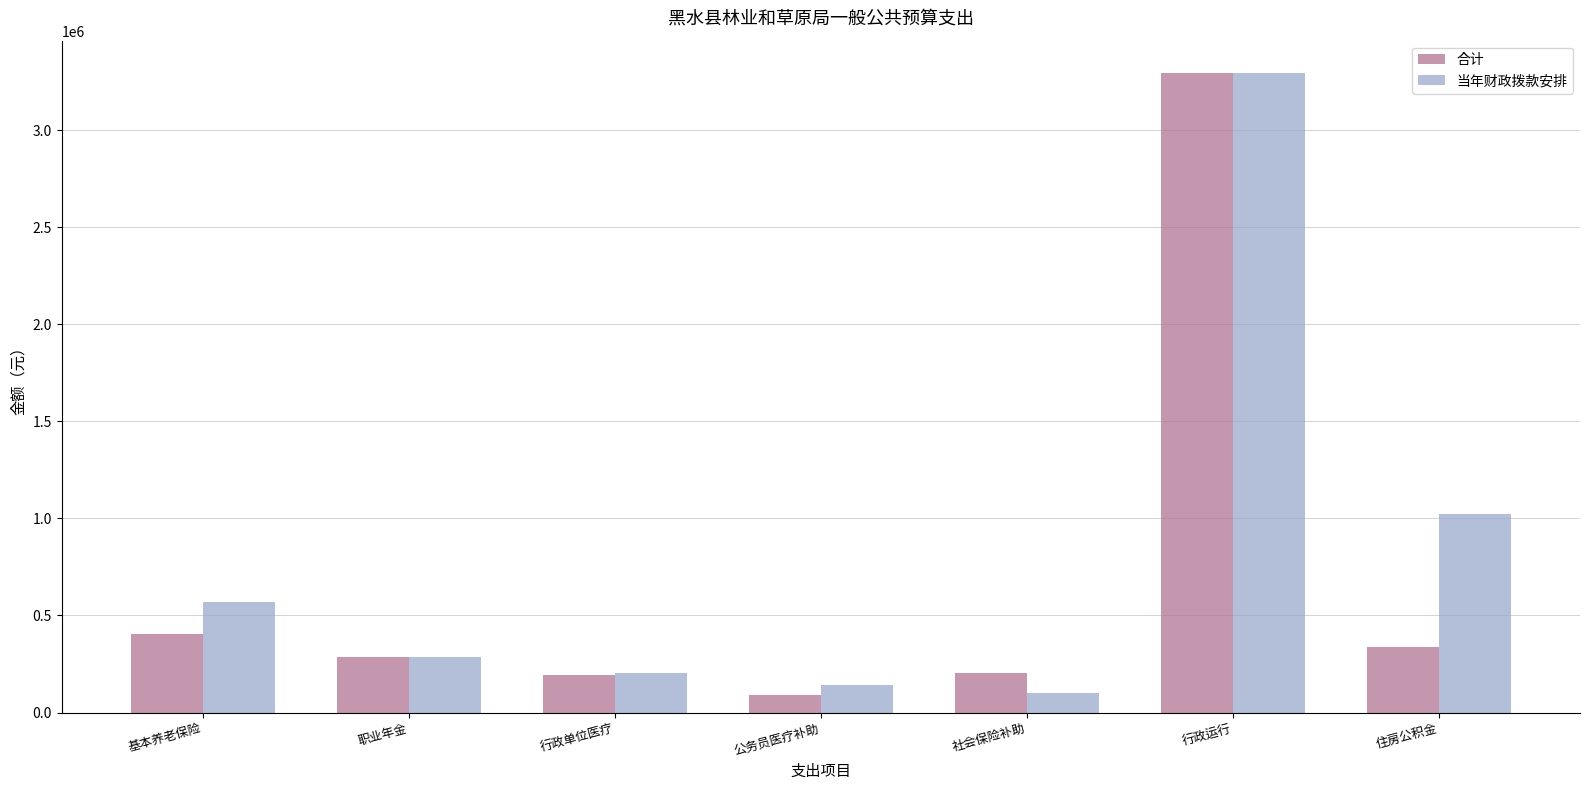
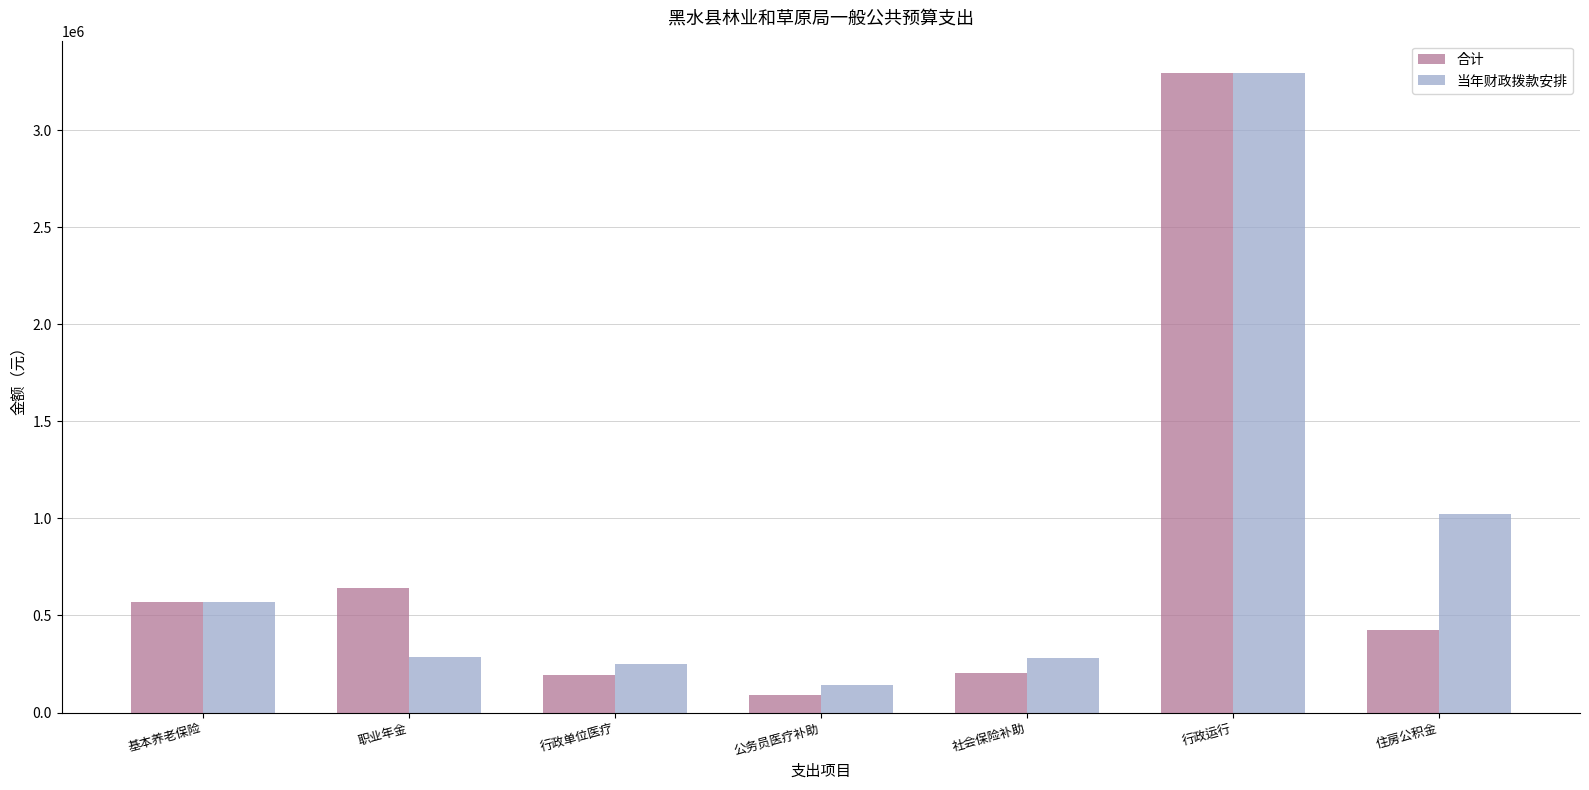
  {
    "合计": {
-     "基本养老保险": 400000,
-     "职业年金": 280000,
+     "基本养老保险": 570000,
+     "职业年金": 640000,
      "行政单位医疗": 190000,
      "公务员医疗补助": 90000,
      "社会保险补助": 200000,
      "行政运行": 3300000,
-     "住房公积金": 340000
+     "住房公积金": 430000
    },
    "当年财政拨款安排": {
      "基本养老保险": 570000,
      "职业年金": 280000,
-     "行政单位医疗": 200000,
+     "行政单位医疗": 250000,
      "公务员医疗补助": 140000,
-     "社会保险补助": 100000,
+     "社会保险补助": 280000,
      "行政运行": 3300000,
      "住房公积金": 1020000
    }
  }
